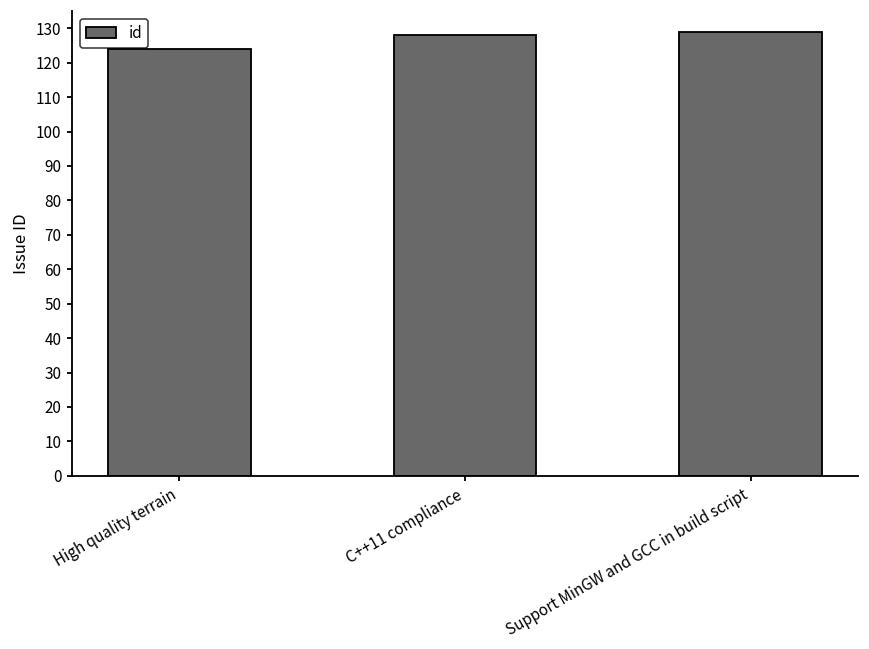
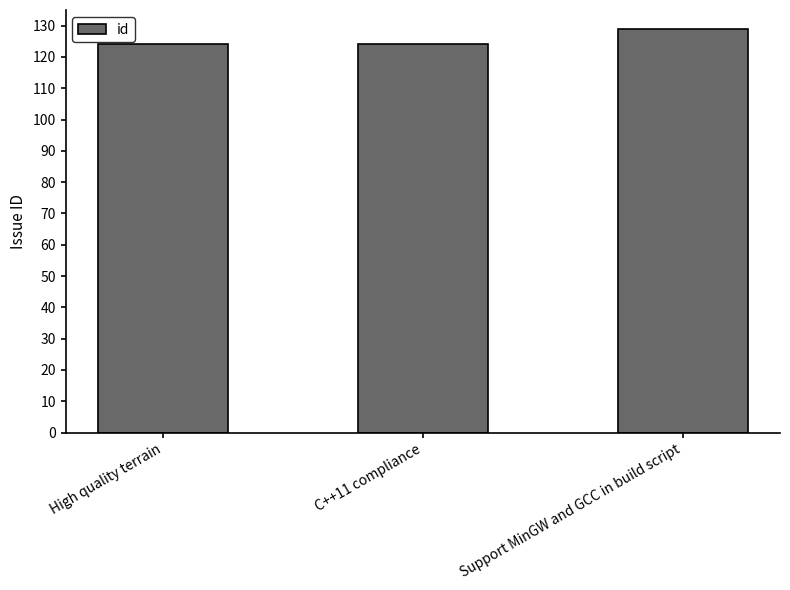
  {
    "High quality terrain": 124,
-   "C++11 compliance": 128,
+   "C++11 compliance": 124,
    "Support MinGW and GCC in build script": 129
  }
